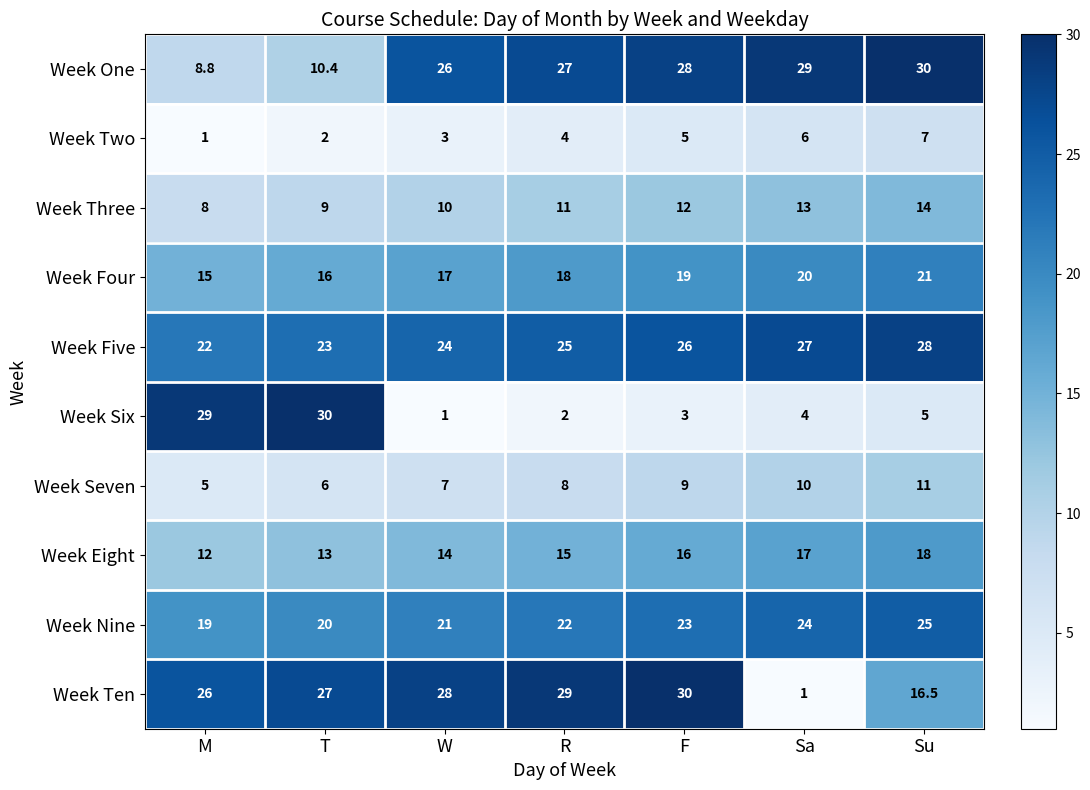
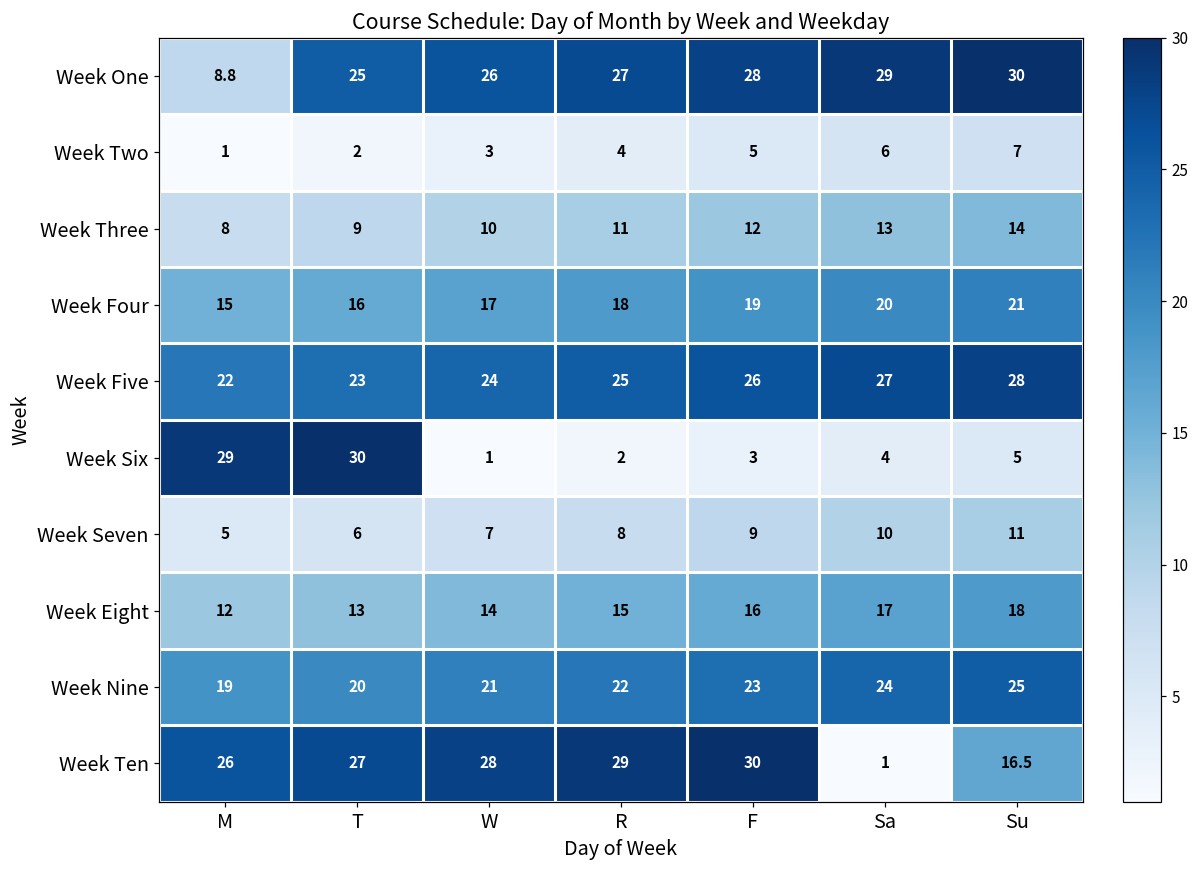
  {
    "Week One": {
      "M": 8.8,
-     "T": 10.4,
+     "T": 25,
      "W": 26,
      "R": 27,
      "F": 28,
      "Sa": 29,
      "Su": 30
    },
    "Week Two": {
      "M": 1,
      "T": 2,
      "W": 3,
      "R": 4,
      "F": 5,
      "Sa": 6,
      "Su": 7
    },
    "Week Three": {
      "M": 8,
      "T": 9,
      "W": 10,
      "R": 11,
      "F": 12,
      "Sa": 13,
      "Su": 14
    },
    "Week Four": {
      "M": 15,
      "T": 16,
      "W": 17,
      "R": 18,
      "F": 19,
      "Sa": 20,
      "Su": 21
    },
    "Week Five": {
      "M": 22,
      "T": 23,
      "W": 24,
      "R": 25,
      "F": 26,
      "Sa": 27,
      "Su": 28
    },
    "Week Six": {
      "M": 29,
      "T": 30,
      "W": 1,
      "R": 2,
      "F": 3,
      "Sa": 4,
      "Su": 5
    },
    "Week Seven": {
      "M": 5,
      "T": 6,
      "W": 7,
      "R": 8,
      "F": 9,
      "Sa": 10,
      "Su": 11
    },
    "Week Eight": {
      "M": 12,
      "T": 13,
      "W": 14,
      "R": 15,
      "F": 16,
      "Sa": 17,
      "Su": 18
    },
    "Week Nine": {
      "M": 19,
      "T": 20,
      "W": 21,
      "R": 22,
      "F": 23,
      "Sa": 24,
      "Su": 25
    },
    "Week Ten": {
      "M": 26,
      "T": 27,
      "W": 28,
      "R": 29,
      "F": 30,
      "Sa": 1,
      "Su": 16.5
    }
  }
